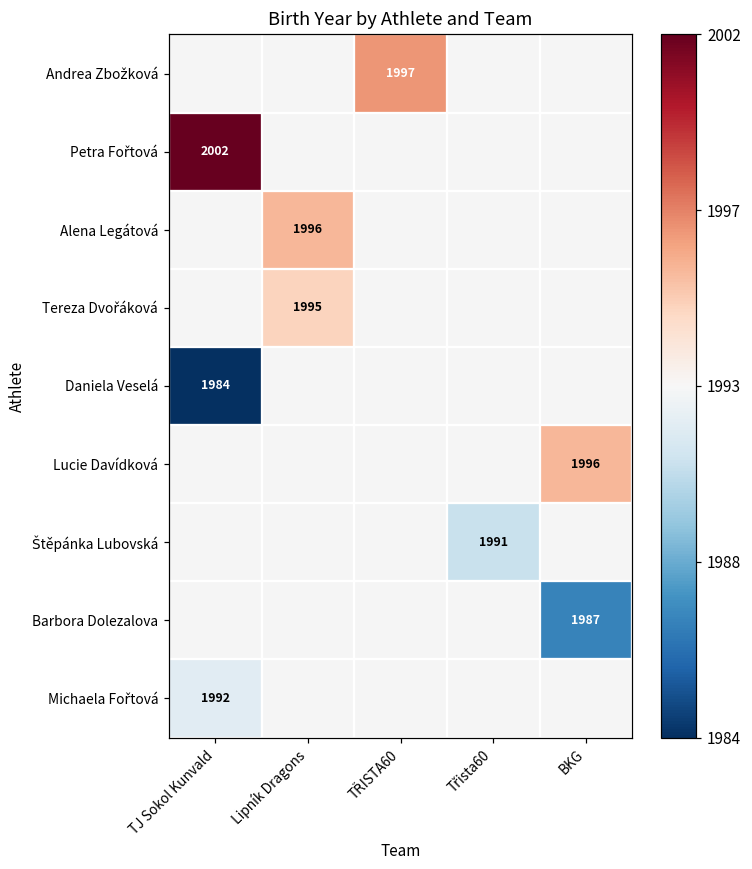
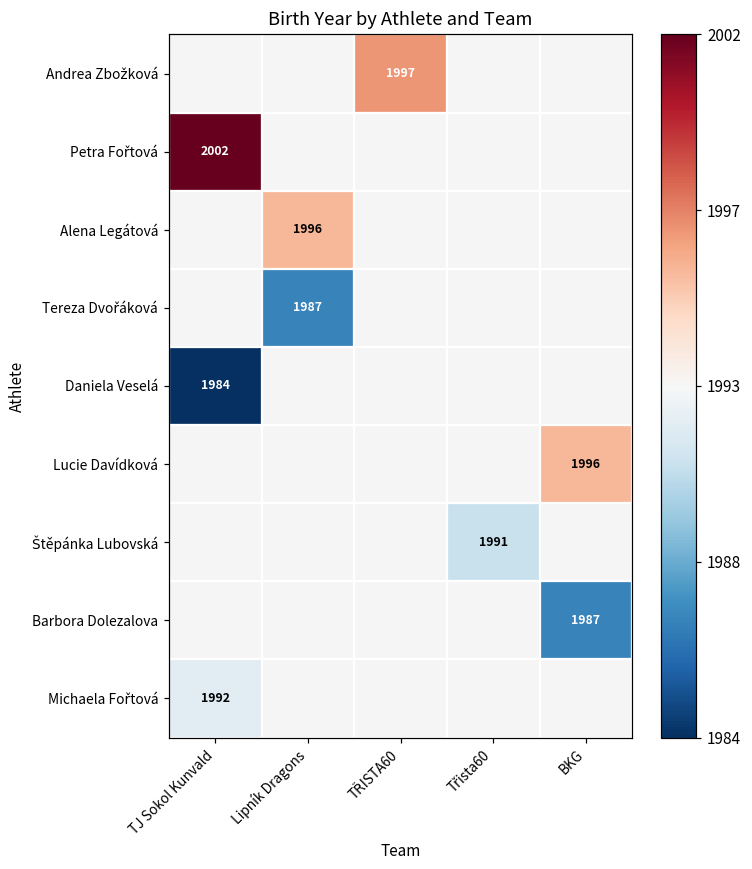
  {
    "Andrea Zbožková": {
      "TŘISTA60": 1997
    },
    "Petra Fořtová": {
      "TJ Sokol Kunvald": 2002
    },
    "Alena Legátová": {
      "Lipník Dragons": 1996
    },
    "Tereza Dvořáková": {
-     "Lipník Dragons": 1995
+     "Lipník Dragons": 1987
    },
    "Daniela Veselá": {
      "TJ Sokol Kunvald": 1984
    },
    "Lucie Davídková": {
      "BKG": 1996
    },
    "Štěpánka Lubovská": {
      "Třista60": 1991
    },
    "Barbora Dolezalova": {
      "BKG": 1987
    },
    "Michaela Fořtová": {
      "TJ Sokol Kunvald": 1992
    }
  }
